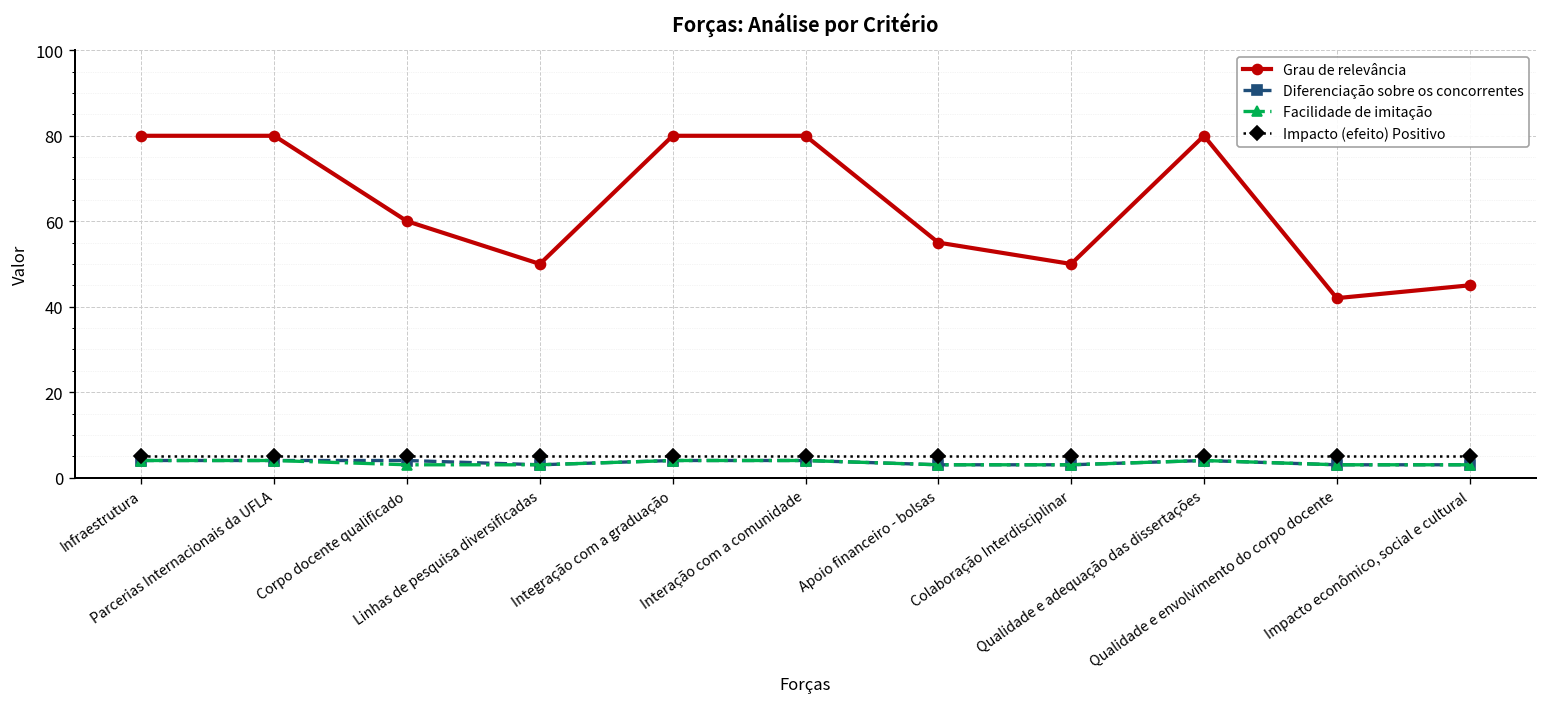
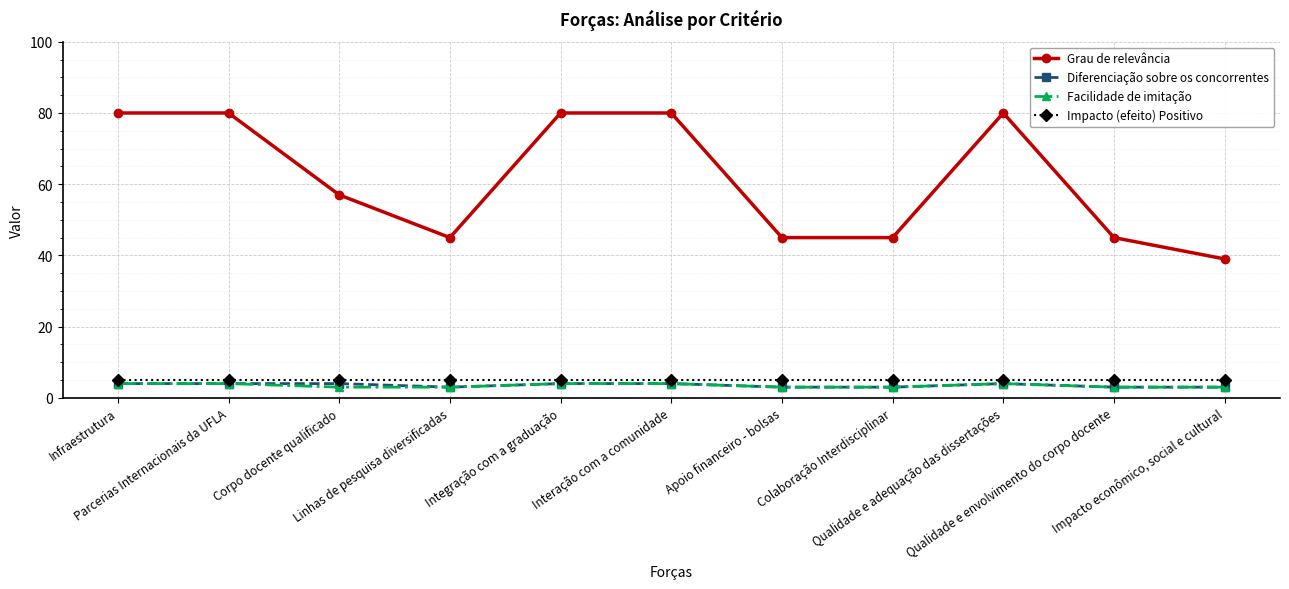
  {
    "Grau de relevância": {
      "Infraestrutura": 80,
      "Parcerias Internacionais da UFLA": 80,
-     "Corpo docente qualificado": 60,
-     "Linhas de pesquisa diversificadas": 50,
+     "Corpo docente qualificado": 57,
+     "Linhas de pesquisa diversificadas": 45,
      "Integração com a graduação": 80,
      "Interação com a comunidade": 80,
-     "Apoio financeiro - bolsas": 55,
-     "Colaboração Interdisciplinar": 50,
+     "Apoio financeiro - bolsas": 45,
+     "Colaboração Interdisciplinar": 45,
      "Qualidade e adequação das dissertações": 80,
-     "Qualidade e envolvimento do corpo docente": 42,
-     "Impacto econômico, social e cultural": 45
+     "Qualidade e envolvimento do corpo docente": 45,
+     "Impacto econômico, social e cultural": 39
    },
    "Diferenciação sobre os concorrentes": {
      "Corpo docente qualificado": 4
    },
    "Facilidade de imitação": {
      "Corpo docente qualificado": 3
    },
    "Impacto (efeito) Positivo": {
      "Infraestrutura": 5,
      "Parcerias Internacionais da UFLA": 5,
      "Corpo docente qualificado": 5,
      "Linhas de pesquisa diversificadas": 5,
      "Integração com a graduação": 5,
      "Interação com a comunidade": 5,
      "Apoio financeiro - bolsas": 5,
      "Colaboração Interdisciplinar": 5,
      "Qualidade e adequação das dissertações": 5,
      "Qualidade e envolvimento do corpo docente": 5,
      "Impacto econômico, social e cultural": 5
    }
  }
